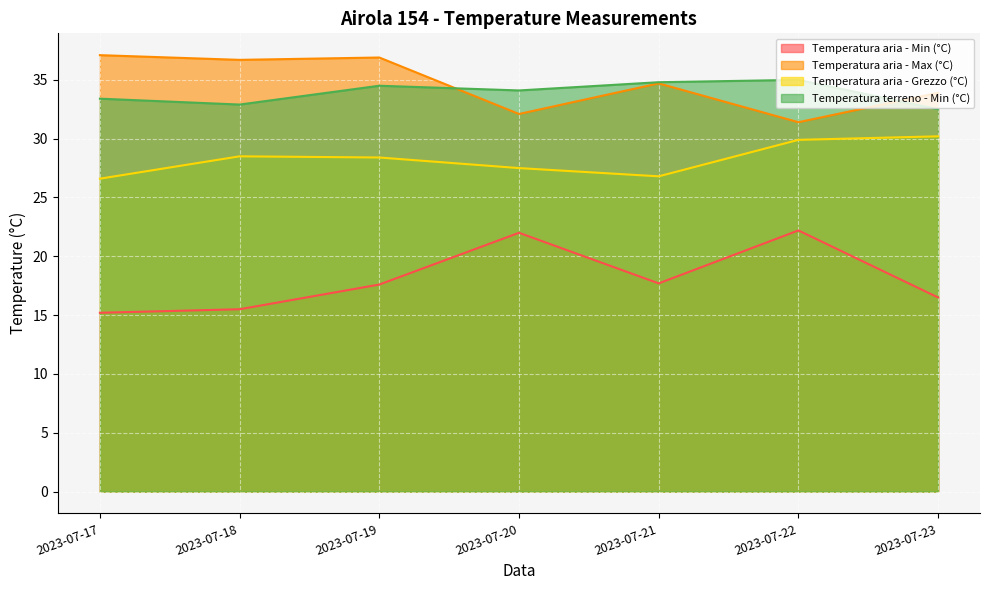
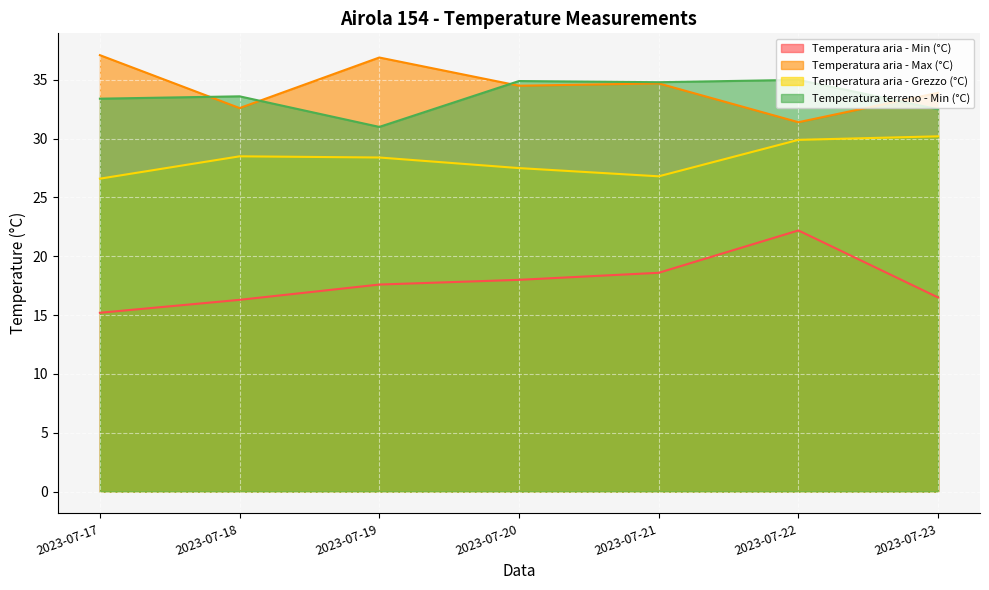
  {
    "Temperatura aria - Min (°C)": {
      "2023-07-17": 15.2,
-     "2023-07-18": 15.5,
+     "2023-07-18": 16.3,
      "2023-07-19": 17.6,
-     "2023-07-20": 22,
-     "2023-07-21": 17.7,
+     "2023-07-20": 18,
+     "2023-07-21": 18.6,
      "2023-07-22": 22.2,
      "2023-07-23": 16.5
    },
    "Temperatura aria - Max (°C)": {
      "2023-07-17": 37.1,
-     "2023-07-18": 36.7,
+     "2023-07-18": 32.6,
      "2023-07-19": 36.9,
-     "2023-07-20": 32.1,
+     "2023-07-20": 34.5,
      "2023-07-22": 31.4
    },
    "Temperatura aria - Grezzo (°C)": {
      "2023-07-17": 26.6,
      "2023-07-18": 28.5,
      "2023-07-19": 28.4,
      "2023-07-20": 27.5,
      "2023-07-21": 26.8,
      "2023-07-22": 29.9,
      "2023-07-23": 30.2
    },
    "Temperatura terreno - Min (°C)": {
      "2023-07-17": 33.4,
-     "2023-07-18": 32.9,
-     "2023-07-19": 34.5,
-     "2023-07-20": 34.1,
+     "2023-07-18": 33.6,
+     "2023-07-19": 31.0,
+     "2023-07-20": 34.9,
      "2023-07-23": 32.5
    }
  }
